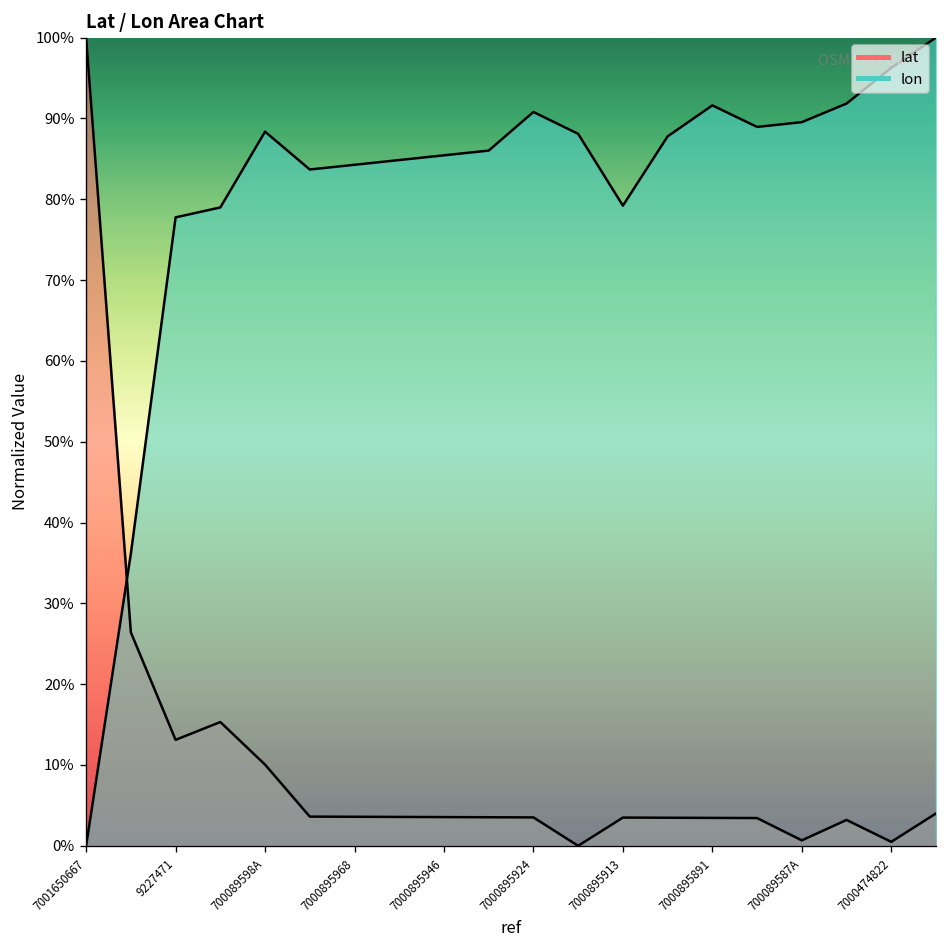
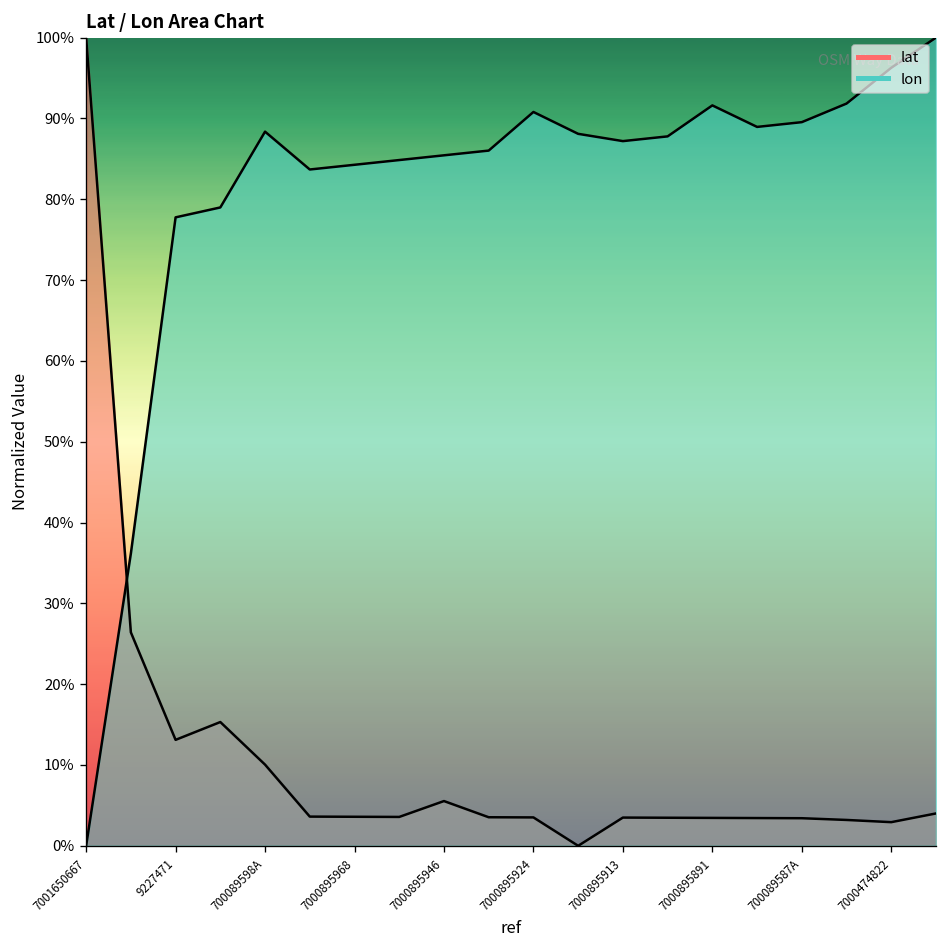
  {
    "lat": {
      "7001650667": "100%",
      "9227471": "13%",
      "700089598A": "10%",
      "7000895968": "4%",
-     "7000895946": "4%",
+     "7000895946": "6%",
      "7000895924": "4%",
      "7000895913": "3%",
      "7000895891": "3%",
-     "700089587A": "1%",
-     "7000474822": "0%"
+     "700089587A": "3%",
+     "7000474822": "3%"
    },
    "lon": {
      "7001650667": "0%",
      "9227471": "78%",
      "700089598A": "88%",
      "7000895968": "84%",
      "7000895946": "85%",
      "7000895924": "91%",
-     "7000895913": "79%",
+     "7000895913": "87%",
      "7000895891": "92%",
      "700089587A": "90%"
    }
  }
